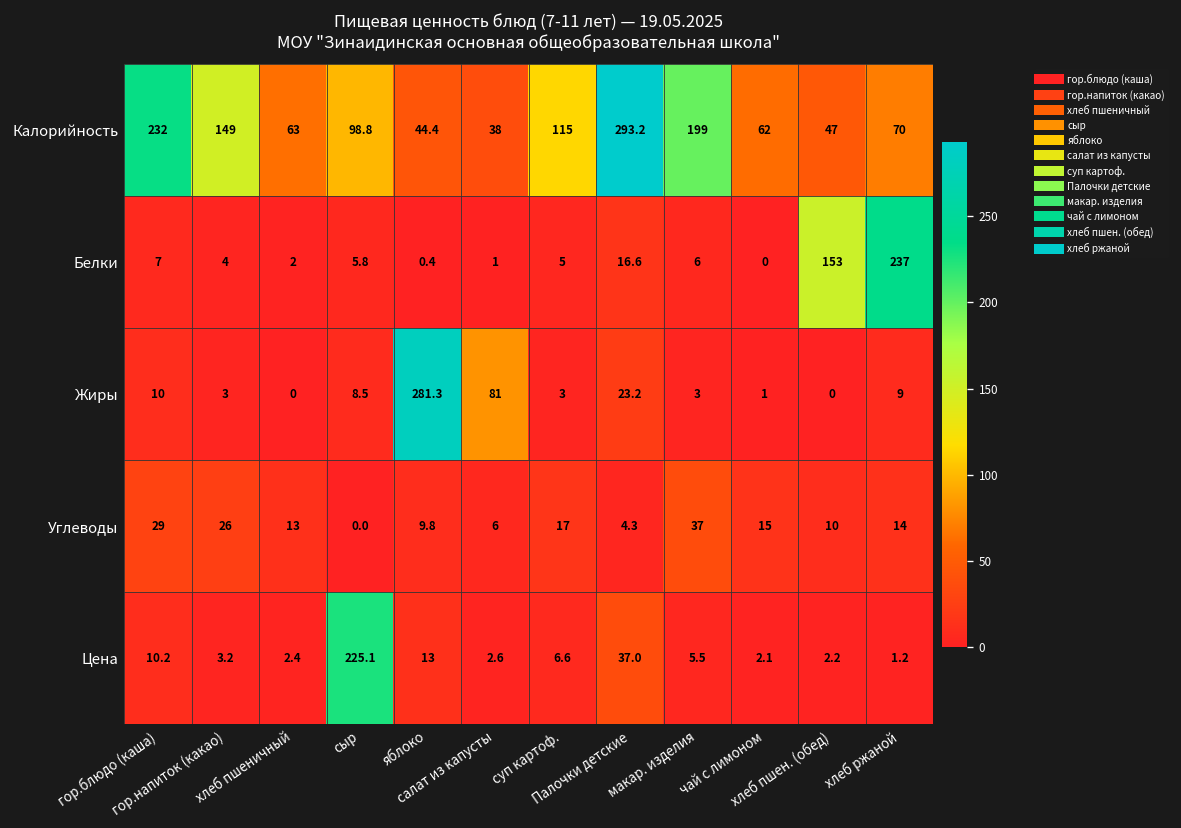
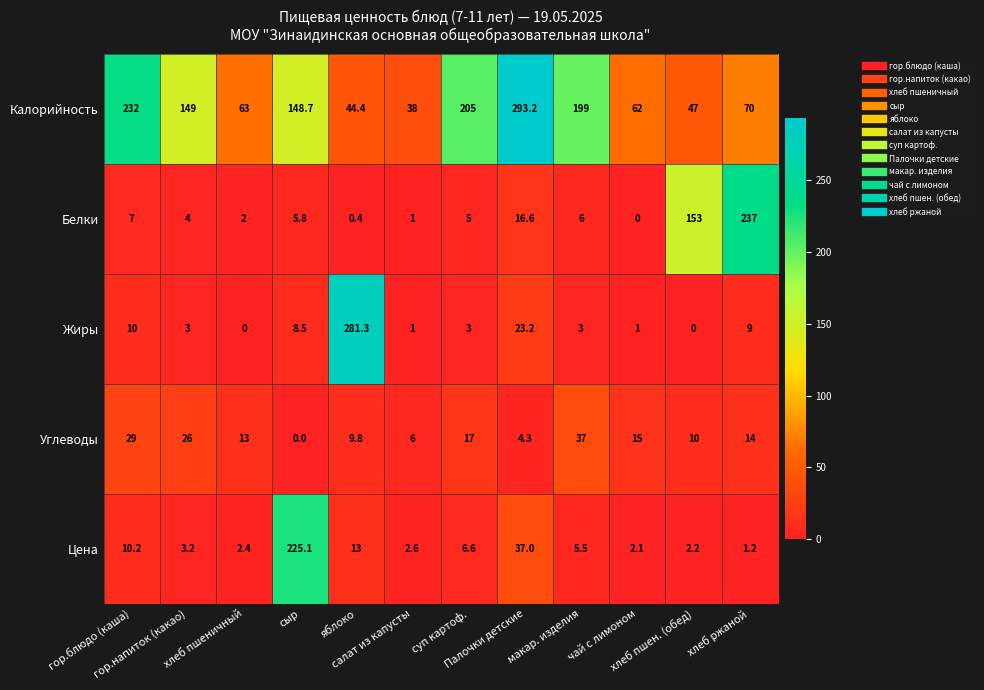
  {
    "Калорийность": {
      "гор.блюдо (каша)": 232,
      "гор.напиток (какао)": 149,
      "хлеб пшеничный": 63,
-     "сыр": 98.8,
+     "сыр": 148.7,
      "яблоко": 44.4,
      "салат из капусты": 38,
-     "суп картоф.": 115,
+     "суп картоф.": 205,
      "Палочки детские": 293.2,
      "макар. изделия": 199,
      "чай с лимоном": 62,
      "хлеб пшен. (обед)": 47,
      "хлеб ржаной": 70
    },
    "Белки": {
      "гор.блюдо (каша)": 7,
      "гор.напиток (какао)": 4,
      "хлеб пшеничный": 2,
      "сыр": 5.8,
      "яблоко": 0.4,
      "салат из капусты": 1,
      "суп картоф.": 5,
      "Палочки детские": 16.6,
      "макар. изделия": 6,
      "чай с лимоном": 0,
      "хлеб пшен. (обед)": 153,
      "хлеб ржаной": 237
    },
    "Жиры": {
      "гор.блюдо (каша)": 10,
      "гор.напиток (какао)": 3,
      "хлеб пшеничный": 0,
      "сыр": 8.5,
      "яблоко": 281.3,
-     "салат из капусты": 81,
+     "салат из капусты": 1,
      "суп картоф.": 3,
      "Палочки детские": 23.2,
      "макар. изделия": 3,
      "чай с лимоном": 1,
      "хлеб пшен. (обед)": 0,
      "хлеб ржаной": 9
    },
    "Углеводы": {
      "гор.блюдо (каша)": 29,
      "гор.напиток (какао)": 26,
      "хлеб пшеничный": 13,
      "сыр": 0.0,
      "яблоко": 9.8,
      "салат из капусты": 6,
      "суп картоф.": 17,
      "Палочки детские": 4.3,
      "макар. изделия": 37,
      "чай с лимоном": 15,
      "хлеб пшен. (обед)": 10,
      "хлеб ржаной": 14
    },
    "Цена": {
      "гор.блюдо (каша)": 10.2,
      "гор.напиток (какао)": 3.2,
      "хлеб пшеничный": 2.4,
      "сыр": 225.1,
      "яблоко": 13,
      "салат из капусты": 2.6,
      "суп картоф.": 6.6,
      "Палочки детские": 37.0,
      "макар. изделия": 5.5,
      "чай с лимоном": 2.1,
      "хлеб пшен. (обед)": 2.2,
      "хлеб ржаной": 1.2
    }
  }
